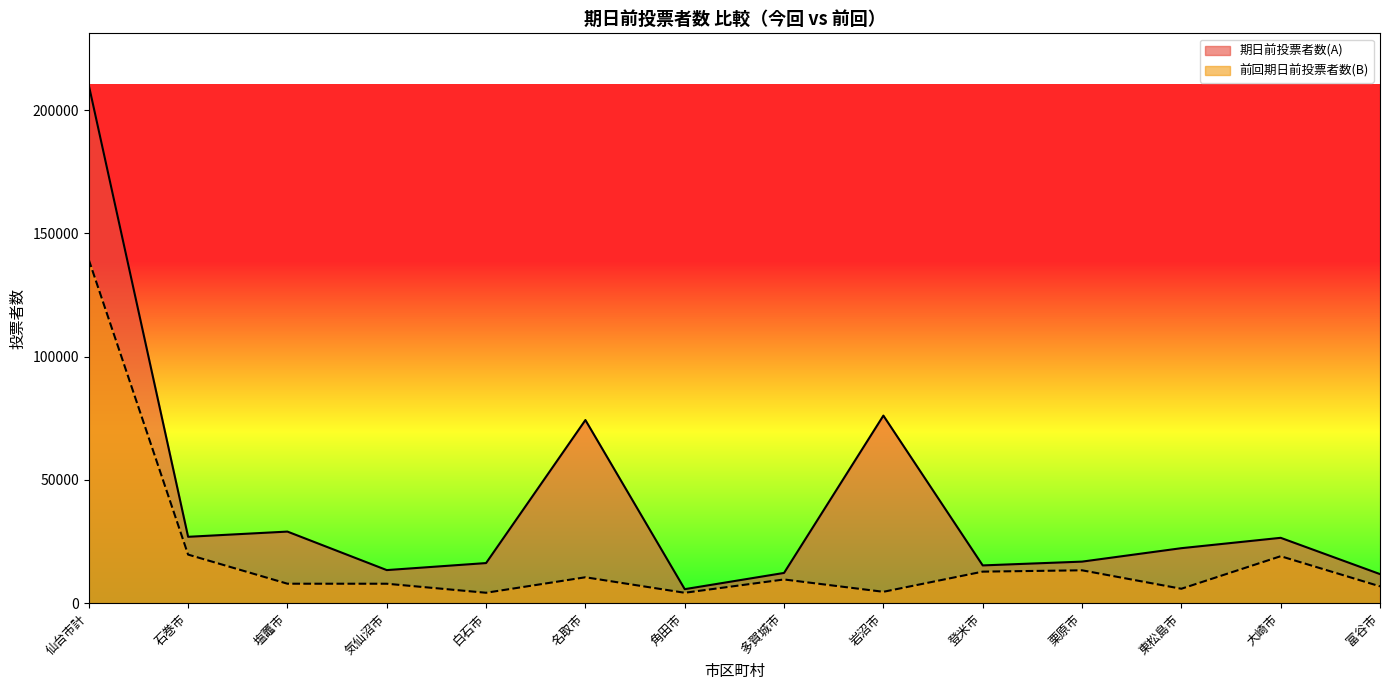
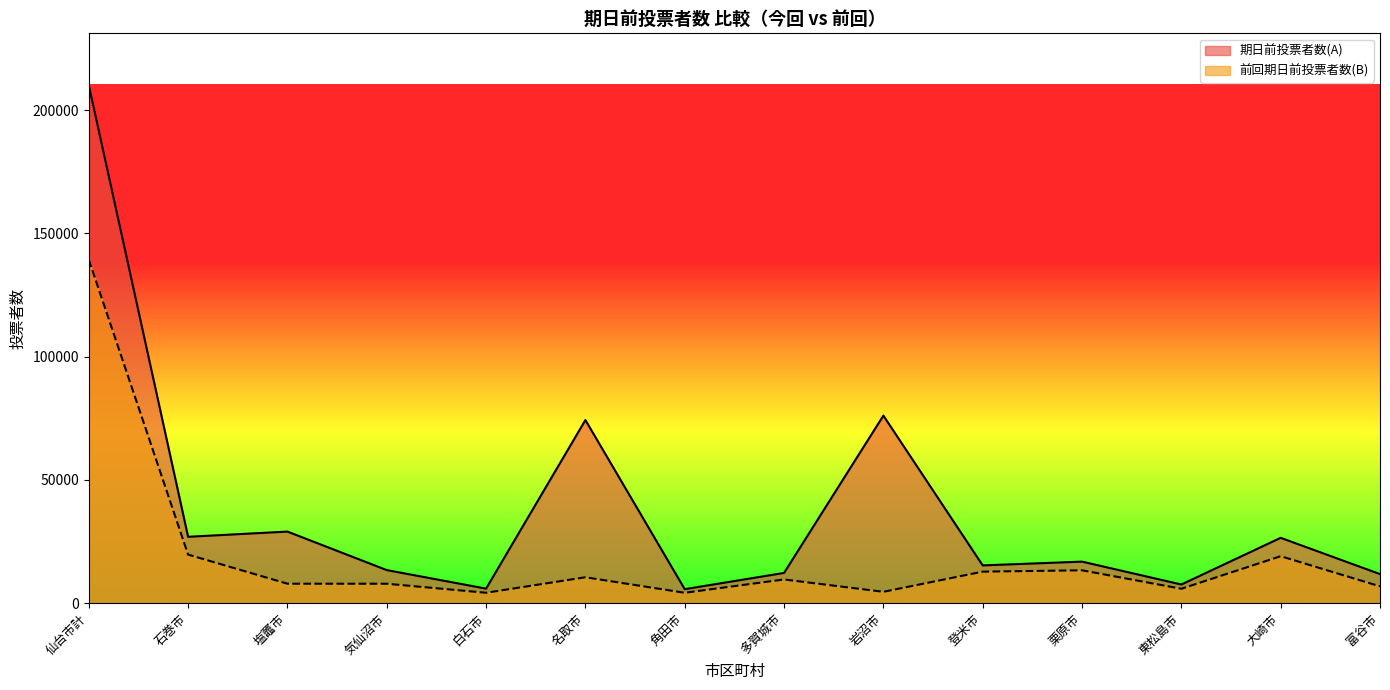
  {
    "期日前投票者数(A)": {
      "仙台市計": 210000,
      "石巻市": 27000,
      "塩竈市": 29000,
      "気仙沼市": 13000,
-     "白石市": 16000,
+     "白石市": 6000,
      "名取市": 74000,
      "角田市": 6000,
      "多賀城市": 12000,
      "岩沼市": 76000,
      "登米市": 15000,
      "栗原市": 17000,
-     "東松島市": 22000,
+     "東松島市": 8000,
      "大崎市": 27000,
      "富谷市": 12000
    },
    "前回期日前投票者数(B)": {
      "仙台市計": 139000,
      "石巻市": 20000,
      "塩竈市": 8000,
      "気仙沼市": 8000,
      "白石市": 4000,
      "名取市": 11000,
      "角田市": 4000,
      "多賀城市": 10000,
      "岩沼市": 5000,
      "登米市": 13000,
      "栗原市": 13000,
      "東松島市": 6000,
      "大崎市": 19000,
      "富谷市": 7000
    }
  }
